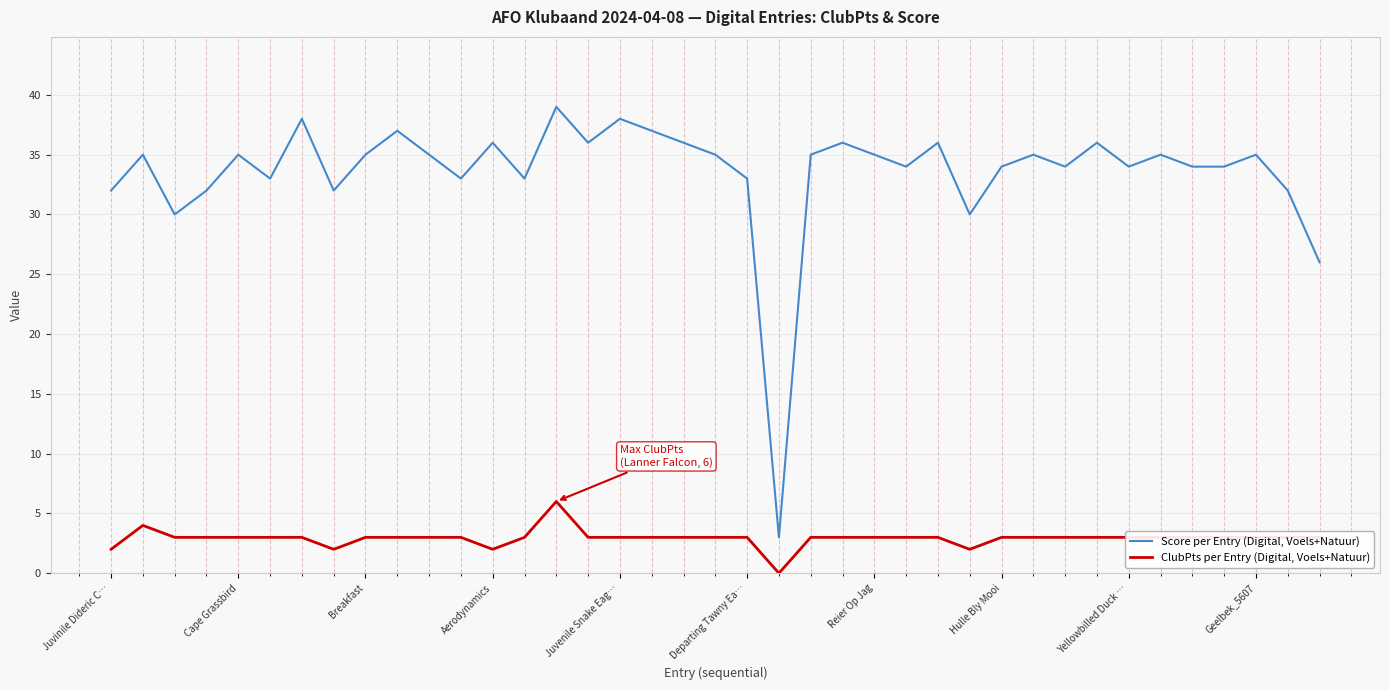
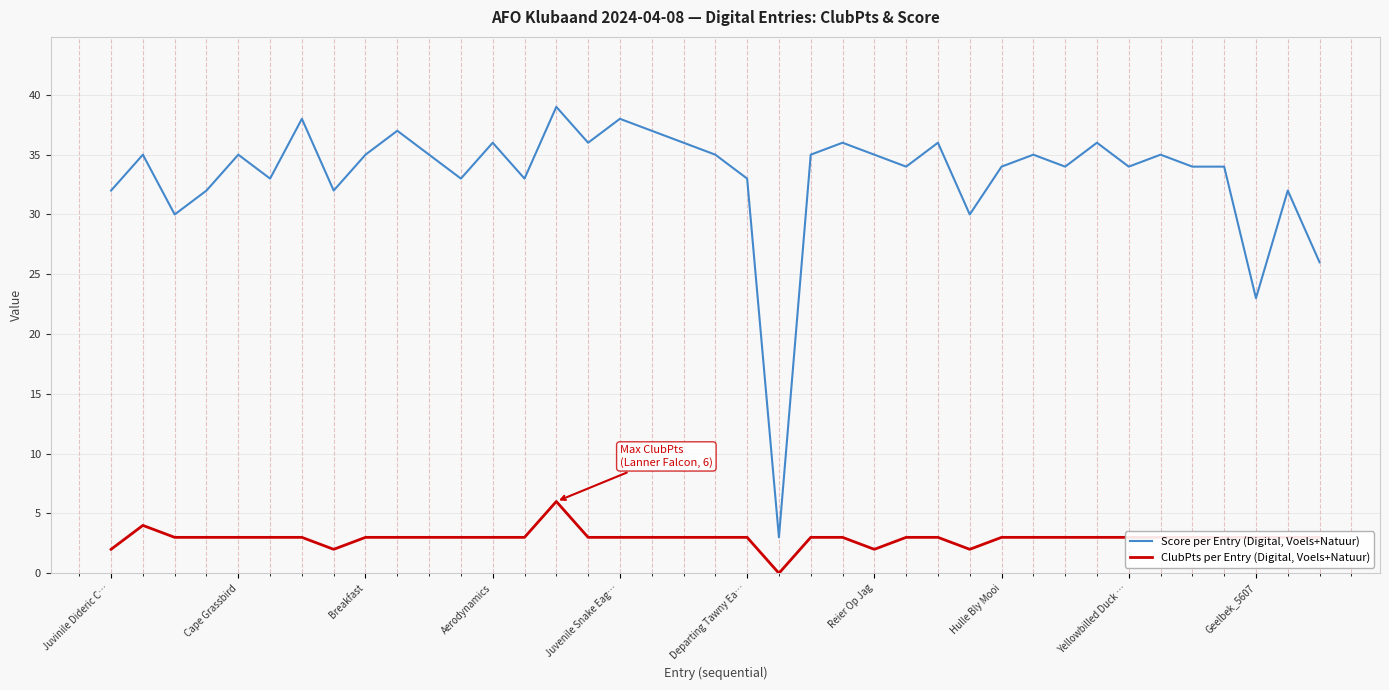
  {
    "Score per Entry (Digital, Voels+Natuur)": {
      "Juvinile Dideric C…": 32,
      "Cape Grassbird": 35,
      "Breakfast": 35,
      "Aerodynamics": 36,
      "Juvenile Snake Eag…": 38,
      "Departing Tawny Ea…": 33,
      "Reier Op Jag": 35,
      "Hulle Bly Mooi": 34,
      "Yellowbilled Duck …": 34,
-     "Geelbek_5607": 35
+     "Geelbek_5607": 23
    },
    "ClubPts per Entry (Digital, Voels+Natuur)": {
      "Juvinile Dideric C…": 2,
      "Cape Grassbird": 3,
      "Breakfast": 3,
-     "Aerodynamics": 2,
+     "Aerodynamics": 3,
      "Juvenile Snake Eag…": 3,
      "Departing Tawny Ea…": 3,
-     "Reier Op Jag": 3,
+     "Reier Op Jag": 2,
      "Hulle Bly Mooi": 3
    }
  }
